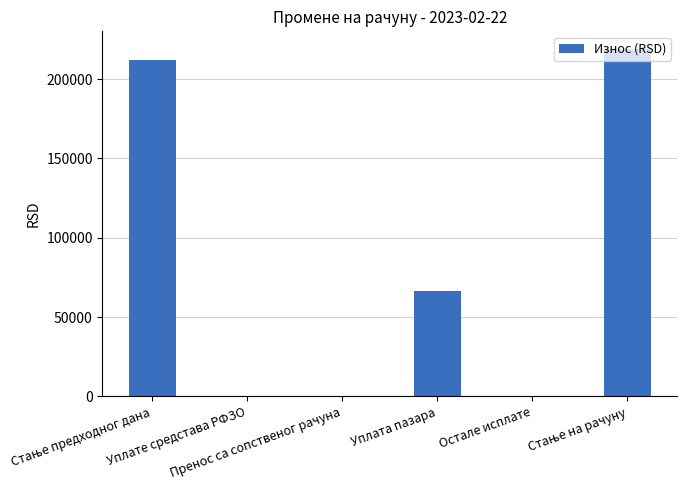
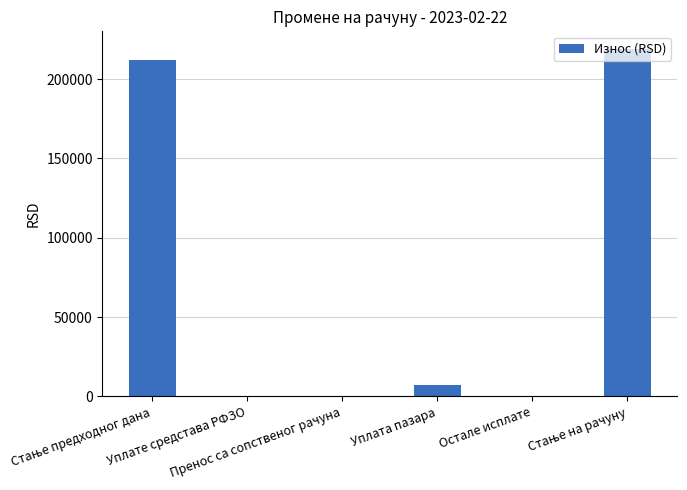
  {
    "Стање предходног дана": 212000,
    "Уплате средстава РФЗО": 0,
    "Пренос са сопственог рачуна": 0,
-   "Уплата пазара": 67000,
+   "Уплата пазара": 7000,
    "Остале исплате": 0
  }
